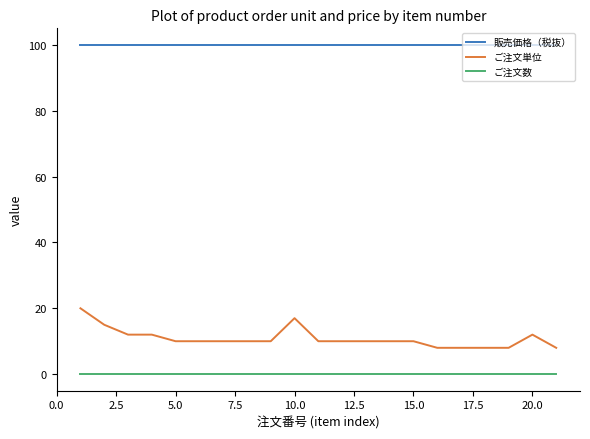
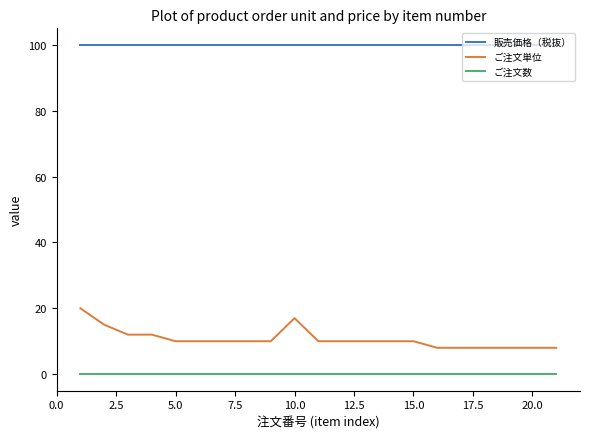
  {
    "販売価格（税抜）": {
      "5.0": 100,
      "10.0": 100,
      "15.0": 100
    },
    "ご注文単位": {
      "5.0": 10,
      "10.0": 17,
      "15.0": 10,
-     "20.0": 12
+     "20.0": 8
    },
    "ご注文数": {
      "5.0": 0,
      "10.0": 0,
      "15.0": 0,
      "20.0": 0
    }
  }
